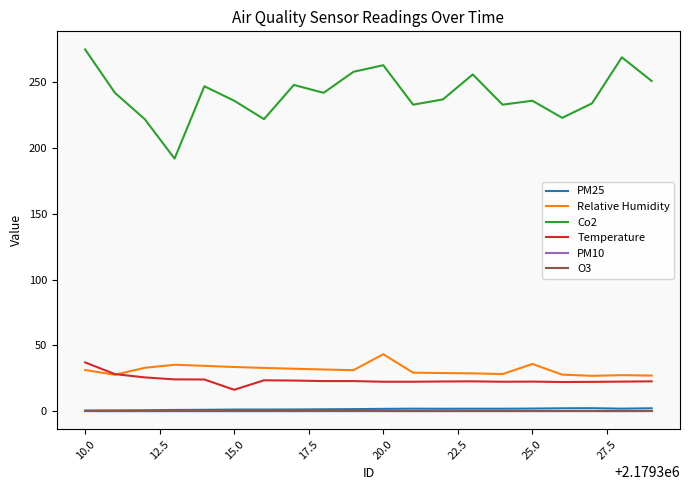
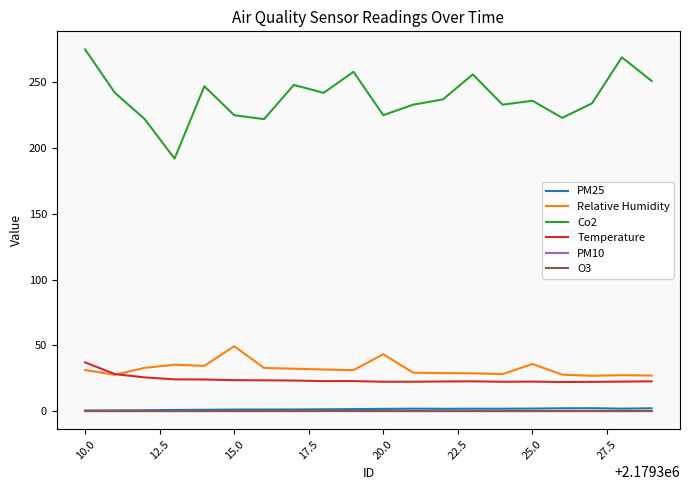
  {
    "Relative Humidity": {
      "10.0": 31,
-     "15.0": 34,
+     "15.0": 49,
      "20.0": 43,
      "25.0": 36
    },
    "Co2": {
      "10.0": 275,
-     "15.0": 236,
-     "20.0": 263,
+     "15.0": 225,
+     "20.0": 225,
      "25.0": 236
    },
    "Temperature": {
      "10.0": 37,
-     "15.0": 16,
+     "15.0": 24,
      "20.0": 22,
      "25.0": 23
    },
    "O3": {
      "25.0": 0
    }
  }
